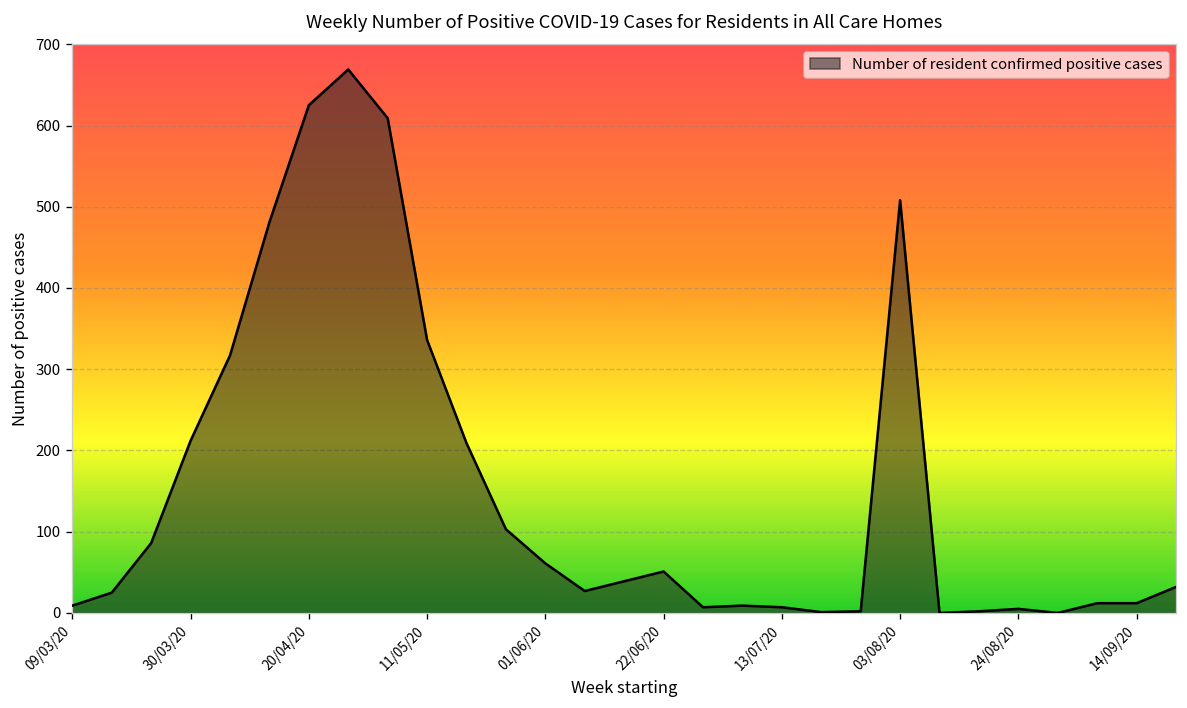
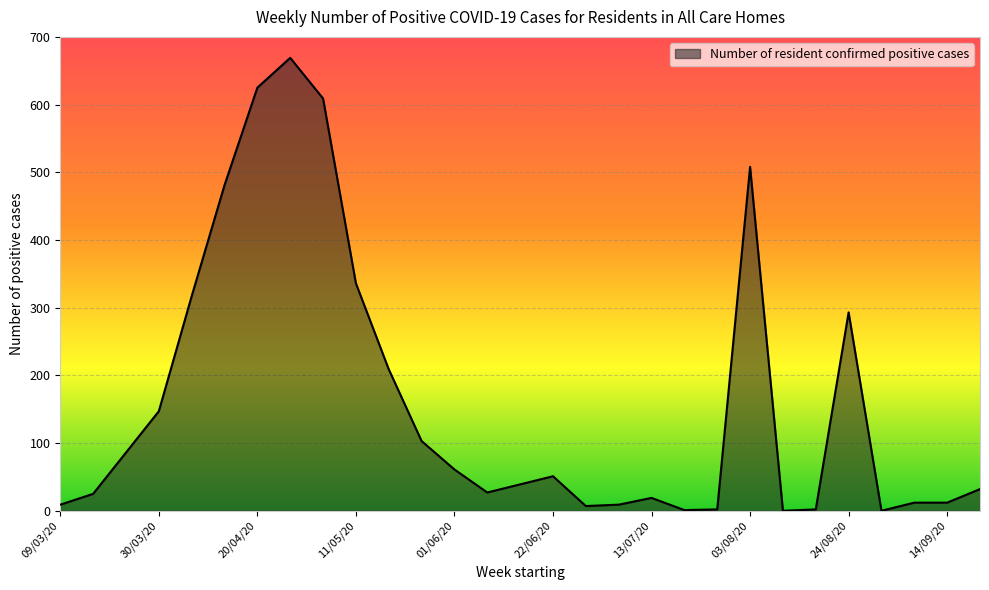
  {
    "09/03/20": 10,
-   "30/03/20": 210,
+   "30/03/20": 150,
    "20/04/20": 630,
    "11/05/20": 340,
    "01/06/20": 60,
    "22/06/20": 50,
-   "13/07/20": 10,
+   "13/07/20": 20,
    "03/08/20": 510,
-   "24/08/20": 10,
+   "24/08/20": 290,
    "14/09/20": 10
  }
